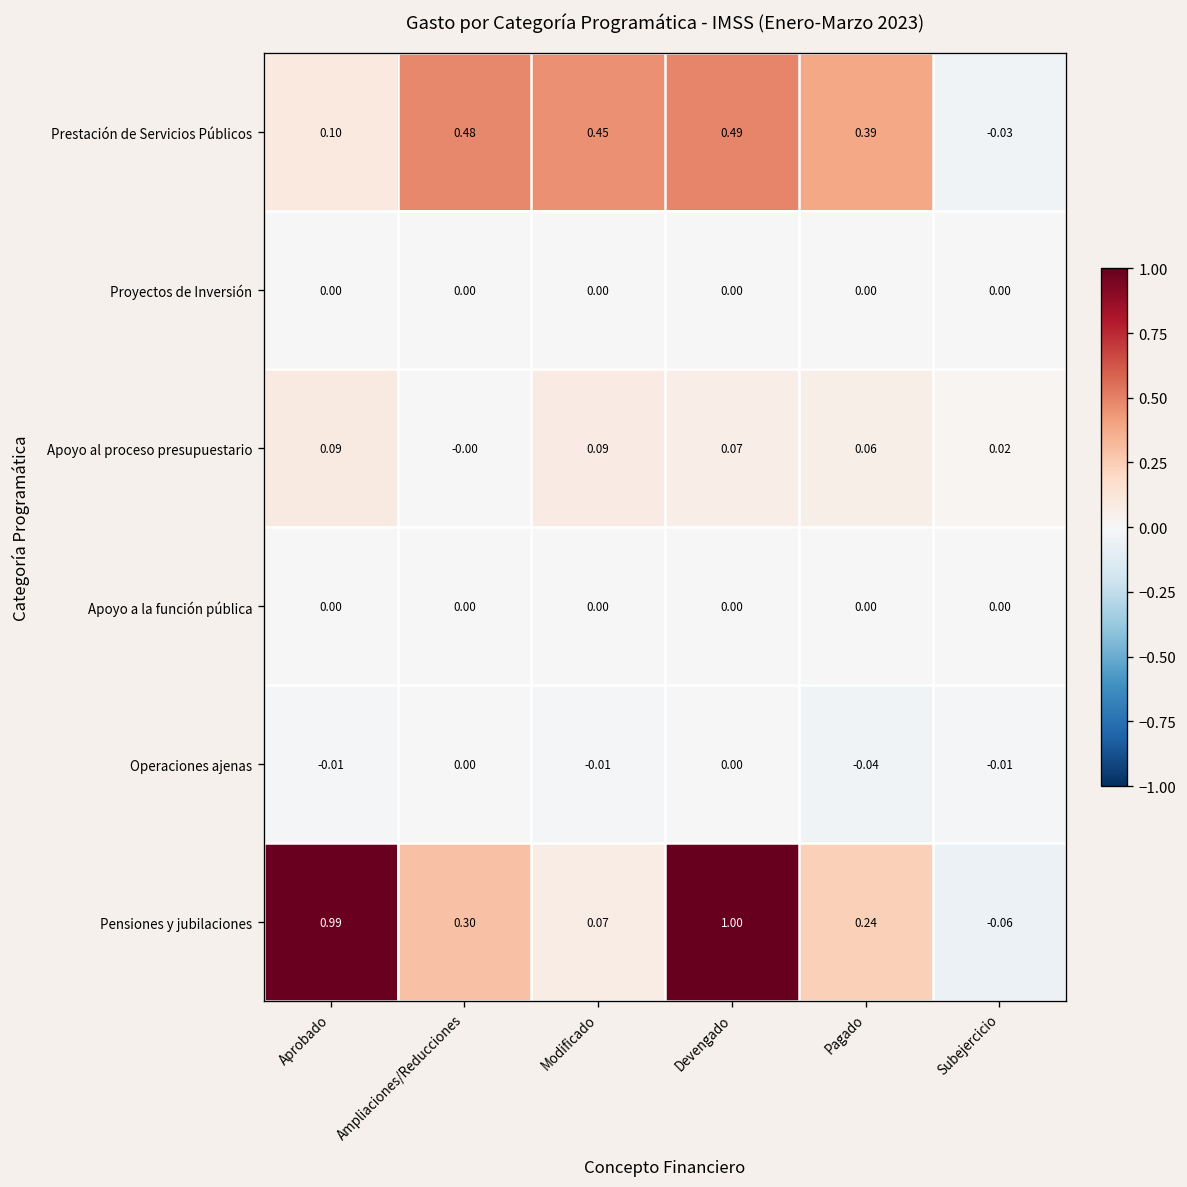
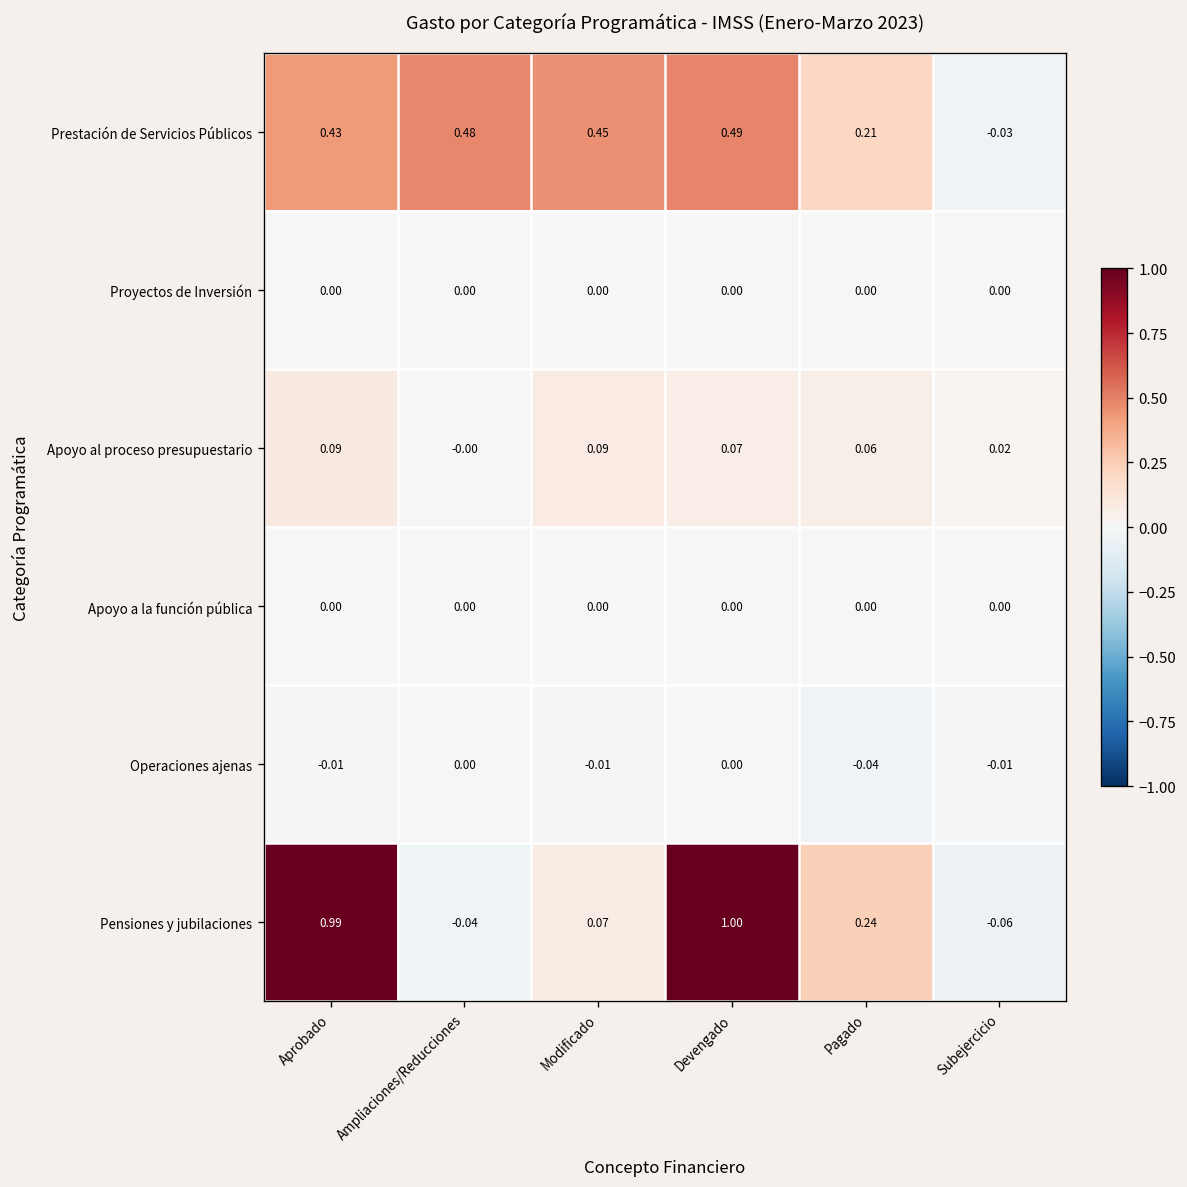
  {
    "Prestación de Servicios Públicos": {
-     "Aprobado": 0.10,
+     "Aprobado": 0.43,
      "Ampliaciones/Reducciones": 0.48,
      "Modificado": 0.45,
      "Devengado": 0.49,
-     "Pagado": 0.39,
+     "Pagado": 0.21,
      "Subejercicio": -0.03
    },
    "Proyectos de Inversión": {
      "Aprobado": 0.00,
      "Ampliaciones/Reducciones": 0.00,
      "Modificado": 0.00,
      "Devengado": 0.00,
      "Pagado": 0.00,
      "Subejercicio": 0.00
    },
    "Apoyo al proceso presupuestario": {
      "Aprobado": 0.09,
      "Ampliaciones/Reducciones": -0.00,
      "Modificado": 0.09,
      "Devengado": 0.07,
      "Pagado": 0.06,
      "Subejercicio": 0.02
    },
    "Apoyo a la función pública": {
      "Aprobado": 0.00,
      "Ampliaciones/Reducciones": 0.00,
      "Modificado": 0.00,
      "Devengado": 0.00,
      "Pagado": 0.00,
      "Subejercicio": 0.00
    },
    "Operaciones ajenas": {
      "Aprobado": -0.01,
      "Ampliaciones/Reducciones": 0.00,
      "Modificado": -0.01,
      "Devengado": 0.00,
      "Pagado": -0.04,
      "Subejercicio": -0.01
    },
    "Pensiones y jubilaciones": {
      "Aprobado": 0.99,
-     "Ampliaciones/Reducciones": 0.30,
+     "Ampliaciones/Reducciones": -0.04,
      "Modificado": 0.07,
      "Devengado": 1.00,
      "Pagado": 0.24,
      "Subejercicio": -0.06
    }
  }
